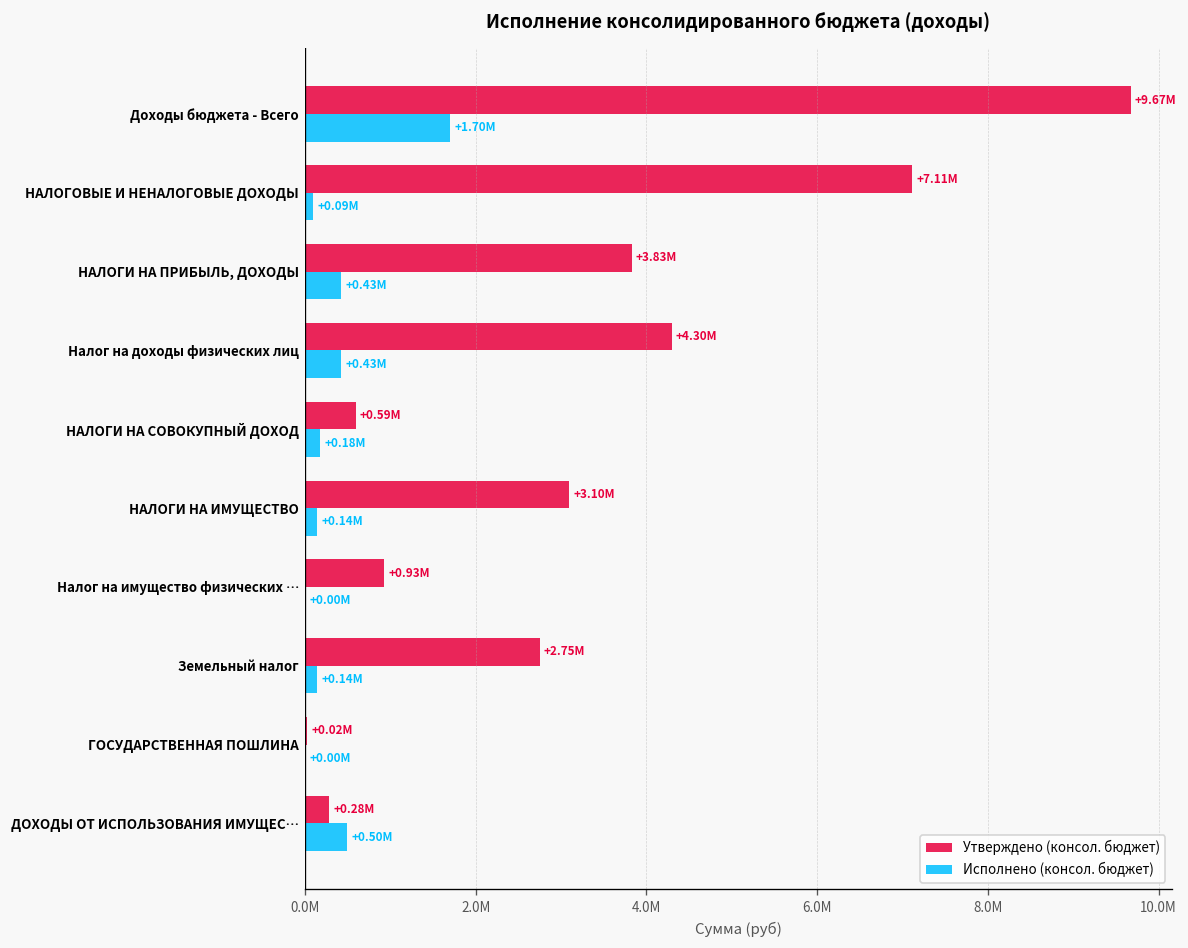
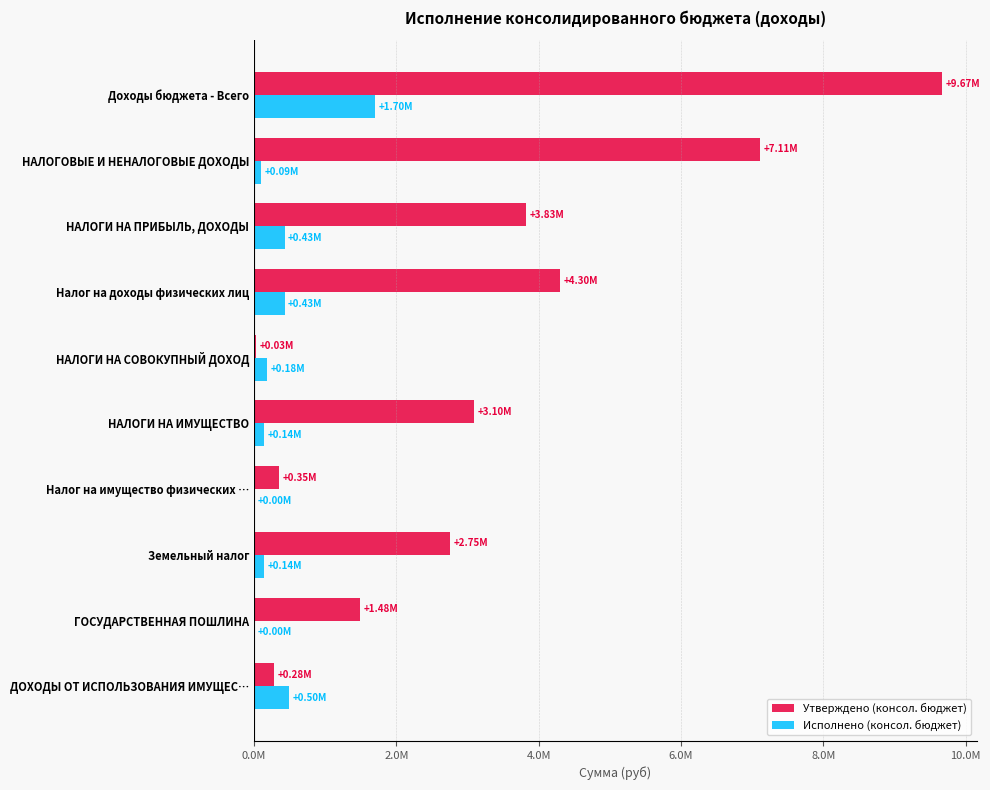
  {
    "Утверждено (консол. бюджет)": {
      "Доходы бюджета - Всего": "+9.67M",
      "НАЛОГОВЫЕ И НЕНАЛОГОВЫЕ ДОХОДЫ": "+7.11M",
      "НАЛОГИ НА ПРИБЫЛЬ, ДОХОДЫ": "+3.83M",
      "Налог на доходы физических лиц": "+4.30M",
-     "НАЛОГИ НА СОВОКУПНЫЙ ДОХОД": "+0.59M",
+     "НАЛОГИ НА СОВОКУПНЫЙ ДОХОД": "+0.03M",
      "НАЛОГИ НА ИМУЩЕСТВО": "+3.10M",
-     "Налог на имущество физических …": "+0.93M",
+     "Налог на имущество физических …": "+0.35M",
      "Земельный налог": "+2.75M",
-     "ГОСУДАРСТВЕННАЯ ПОШЛИНА": "+0.02M",
+     "ГОСУДАРСТВЕННАЯ ПОШЛИНА": "+1.48M",
      "ДОХОДЫ ОТ ИСПОЛЬЗОВАНИЯ ИМУЩЕС…": "+0.28M"
    },
    "Исполнено (консол. бюджет)": {
      "Доходы бюджета - Всего": "+1.70M",
      "НАЛОГОВЫЕ И НЕНАЛОГОВЫЕ ДОХОДЫ": "+0.09M",
      "НАЛОГИ НА ПРИБЫЛЬ, ДОХОДЫ": "+0.43M",
      "Налог на доходы физических лиц": "+0.43M",
      "НАЛОГИ НА СОВОКУПНЫЙ ДОХОД": "+0.18M",
      "НАЛОГИ НА ИМУЩЕСТВО": "+0.14M",
      "Земельный налог": "+0.14M",
      "ДОХОДЫ ОТ ИСПОЛЬЗОВАНИЯ ИМУЩЕС…": "+0.50M"
    }
  }
